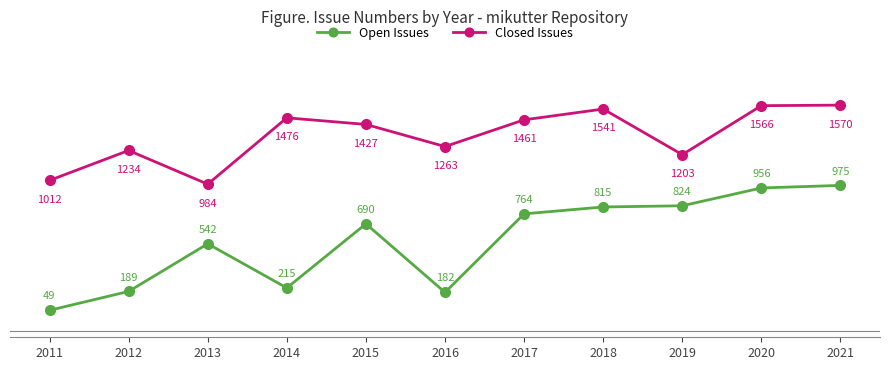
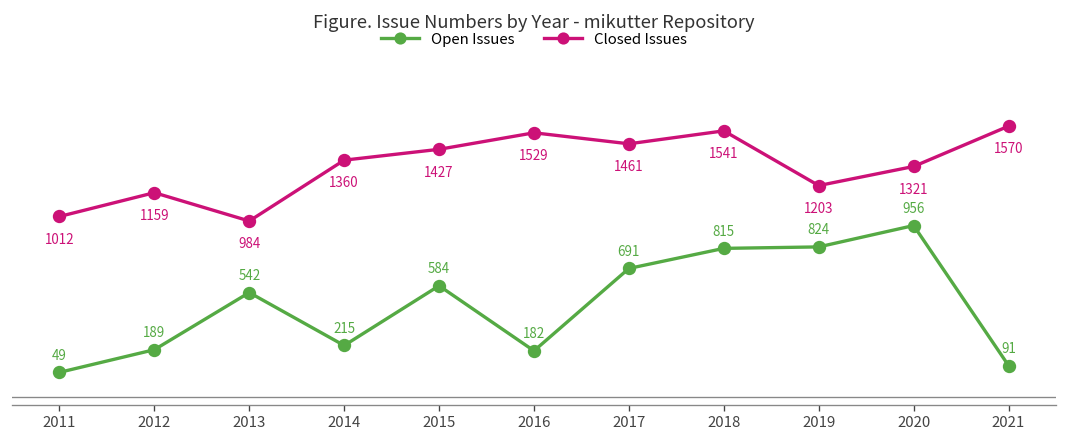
  {
    "Open Issues": {
      "2011": 49,
      "2012": 189,
      "2013": 542,
      "2014": 215,
-     "2015": 690,
+     "2015": 584,
      "2016": 182,
-     "2017": 764,
+     "2017": 691,
      "2018": 815,
      "2019": 824,
      "2020": 956,
-     "2021": 975
+     "2021": 91
    },
    "Closed Issues": {
      "2011": 1012,
-     "2012": 1234,
+     "2012": 1159,
      "2013": 984,
-     "2014": 1476,
+     "2014": 1360,
      "2015": 1427,
-     "2016": 1263,
+     "2016": 1529,
      "2017": 1461,
      "2018": 1541,
      "2019": 1203,
-     "2020": 1566,
+     "2020": 1321,
      "2021": 1570
    }
  }
